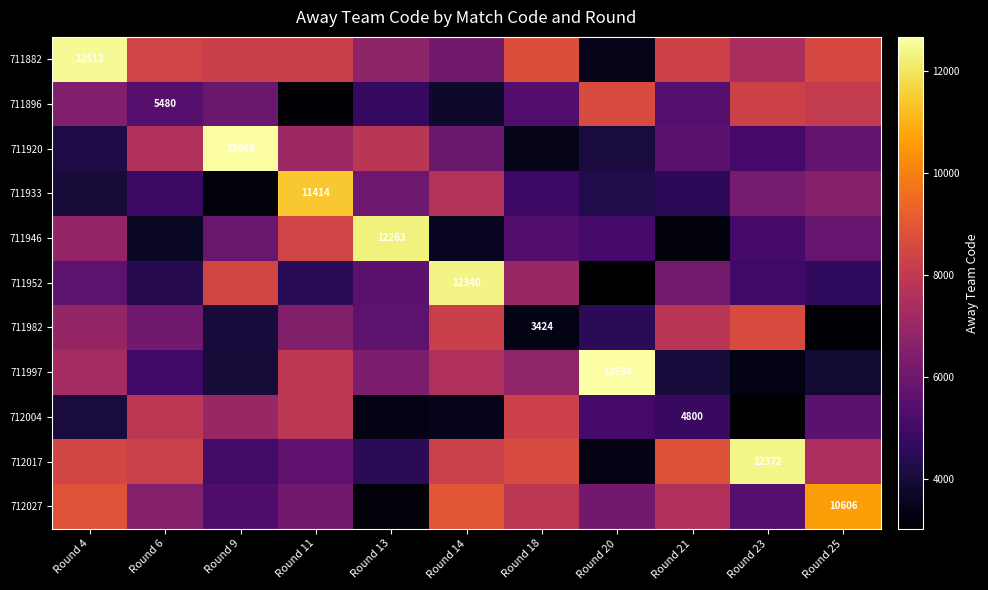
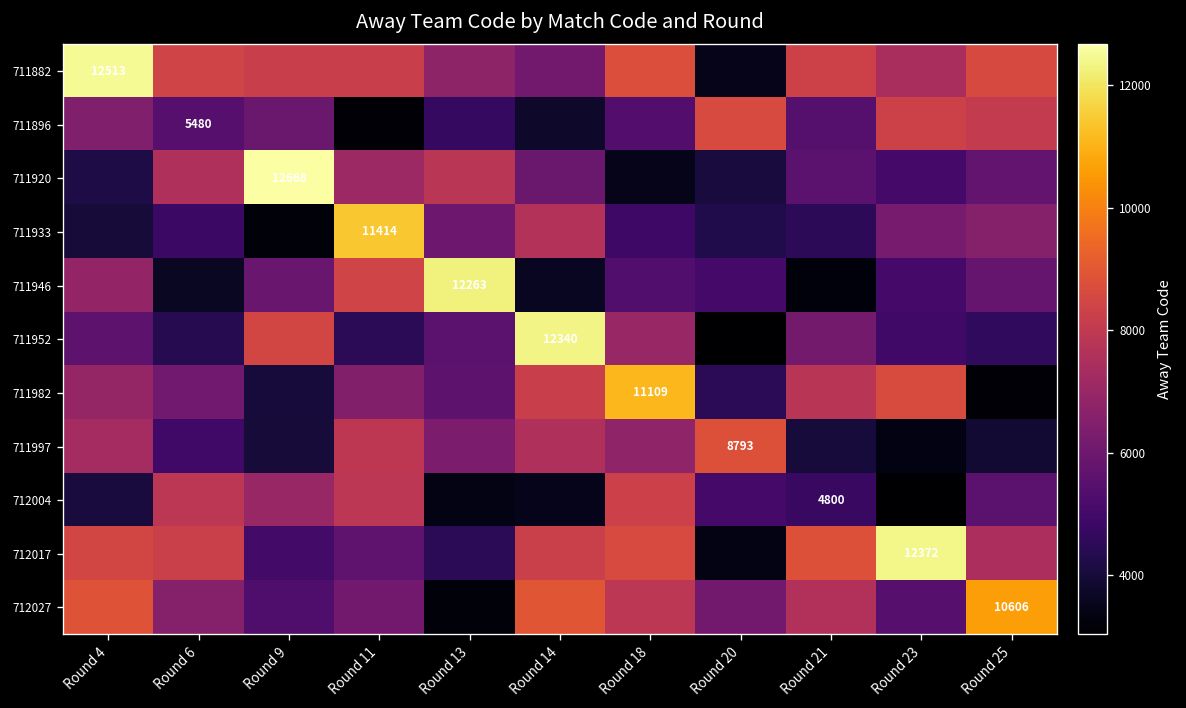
  {
    "711882": {
      "Round 4": 12513
    },
    "711896": {
      "Round 6": 5480
    },
    "711920": {
      "Round 9": 12668
    },
    "711933": {
      "Round 11": 11414
    },
    "711946": {
      "Round 13": 12263
    },
    "711952": {
      "Round 14": 12340
    },
    "711982": {
-     "Round 18": 3424
+     "Round 18": 11109
    },
    "711997": {
-     "Round 20": 12638
+     "Round 20": 8793
    },
    "712004": {
      "Round 21": 4800
    },
    "712017": {
      "Round 23": 12372
    },
    "712027": {
      "Round 25": 10606
    }
  }
